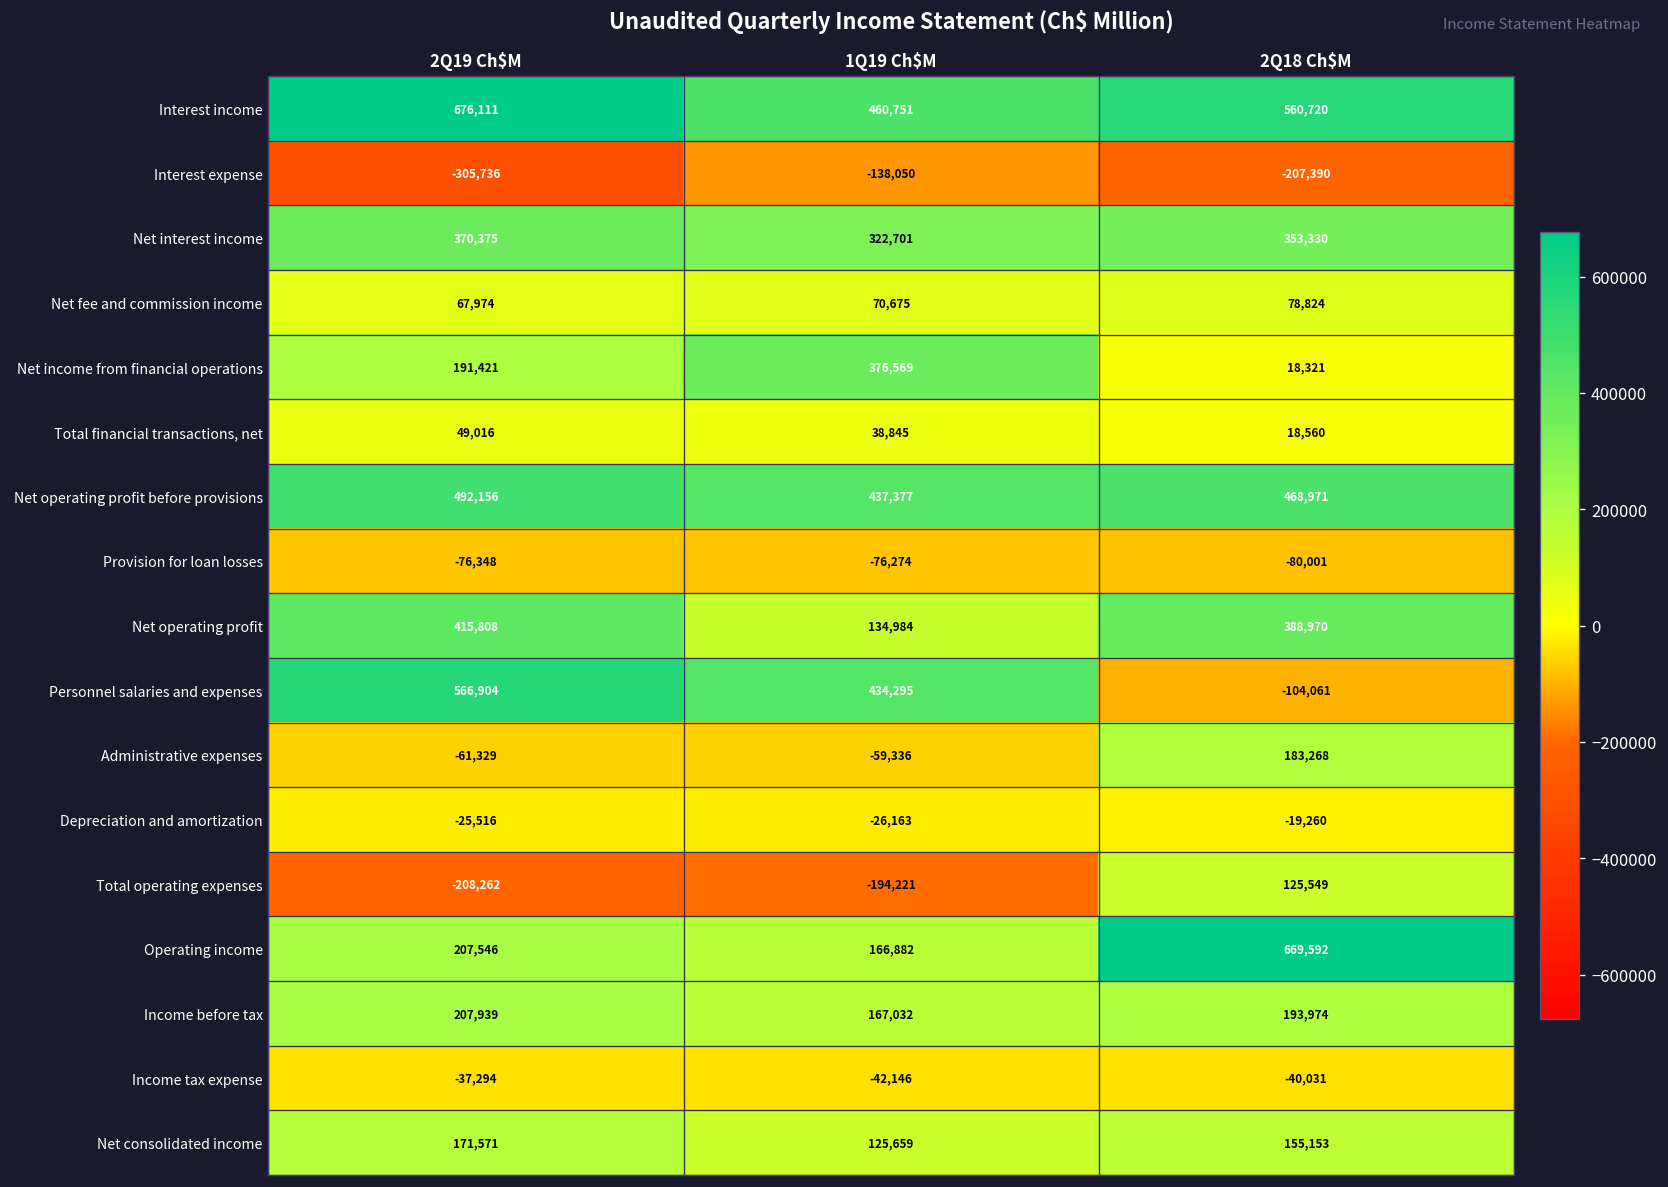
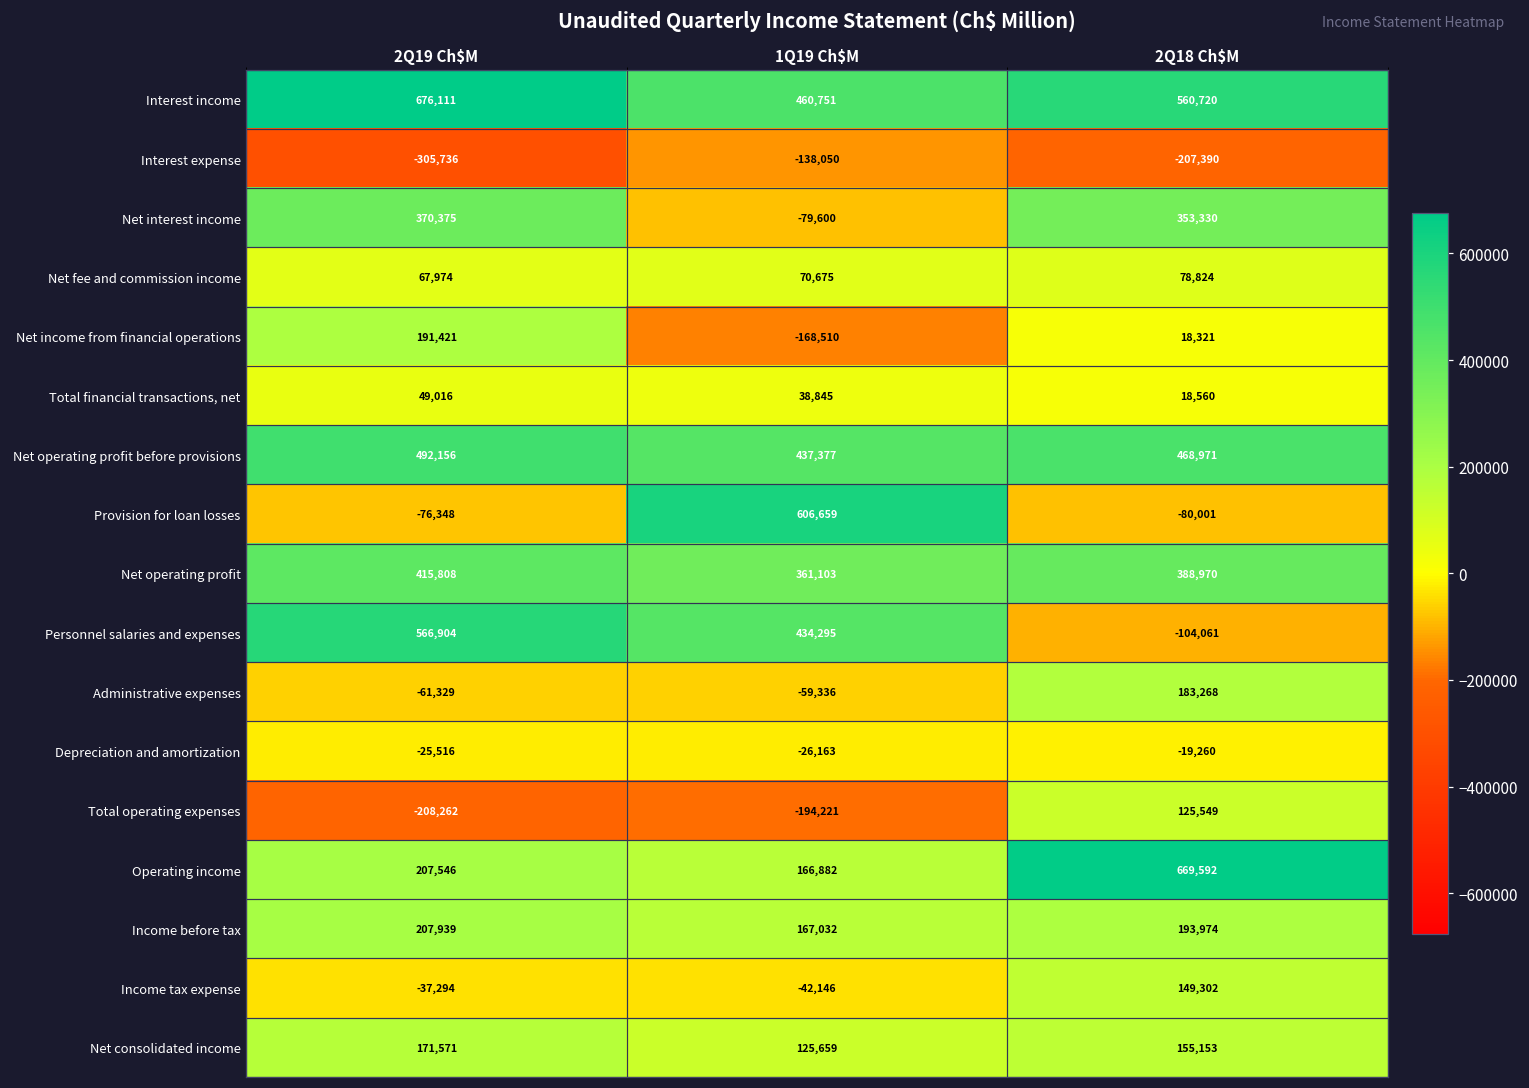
  {
    "Interest income": {
      "2Q19 Ch$M": "676,111",
      "1Q19 Ch$M": "460,751",
      "2Q18 Ch$M": "560,720"
    },
    "Interest expense": {
      "2Q19 Ch$M": "-305,736",
      "1Q19 Ch$M": "-138,050",
      "2Q18 Ch$M": "-207,390"
    },
    "Net interest income": {
      "2Q19 Ch$M": "370,375",
-     "1Q19 Ch$M": "322,701",
+     "1Q19 Ch$M": "-79,600",
      "2Q18 Ch$M": "353,330"
    },
    "Net fee and commission income": {
      "2Q19 Ch$M": "67,974",
      "1Q19 Ch$M": "70,675",
      "2Q18 Ch$M": "78,824"
    },
    "Net income from financial operations": {
      "2Q19 Ch$M": "191,421",
-     "1Q19 Ch$M": "376,569",
+     "1Q19 Ch$M": "-168,510",
      "2Q18 Ch$M": "18,321"
    },
    "Total financial transactions, net": {
      "2Q19 Ch$M": "49,016",
      "1Q19 Ch$M": "38,845",
      "2Q18 Ch$M": "18,560"
    },
    "Net operating profit before provisions": {
      "2Q19 Ch$M": "492,156",
      "1Q19 Ch$M": "437,377",
      "2Q18 Ch$M": "468,971"
    },
    "Provision for loan losses": {
      "2Q19 Ch$M": "-76,348",
-     "1Q19 Ch$M": "-76,274",
+     "1Q19 Ch$M": "606,659",
      "2Q18 Ch$M": "-80,001"
    },
    "Net operating profit": {
      "2Q19 Ch$M": "415,808",
-     "1Q19 Ch$M": "134,984",
+     "1Q19 Ch$M": "361,103",
      "2Q18 Ch$M": "388,970"
    },
    "Personnel salaries and expenses": {
      "2Q19 Ch$M": "566,904",
      "1Q19 Ch$M": "434,295",
      "2Q18 Ch$M": "-104,061"
    },
    "Administrative expenses": {
      "2Q19 Ch$M": "-61,329",
      "1Q19 Ch$M": "-59,336",
      "2Q18 Ch$M": "183,268"
    },
    "Depreciation and amortization": {
      "2Q19 Ch$M": "-25,516",
      "1Q19 Ch$M": "-26,163",
      "2Q18 Ch$M": "-19,260"
    },
    "Total operating expenses": {
      "2Q19 Ch$M": "-208,262",
      "1Q19 Ch$M": "-194,221",
      "2Q18 Ch$M": "125,549"
    },
    "Operating income": {
      "2Q19 Ch$M": "207,546",
      "1Q19 Ch$M": "166,882",
      "2Q18 Ch$M": "669,592"
    },
    "Income before tax": {
      "2Q19 Ch$M": "207,939",
      "1Q19 Ch$M": "167,032",
      "2Q18 Ch$M": "193,974"
    },
    "Income tax expense": {
      "2Q19 Ch$M": "-37,294",
      "1Q19 Ch$M": "-42,146",
-     "2Q18 Ch$M": "-40,031"
+     "2Q18 Ch$M": "149,302"
    },
    "Net consolidated income": {
      "2Q19 Ch$M": "171,571",
      "1Q19 Ch$M": "125,659",
      "2Q18 Ch$M": "155,153"
    }
  }
